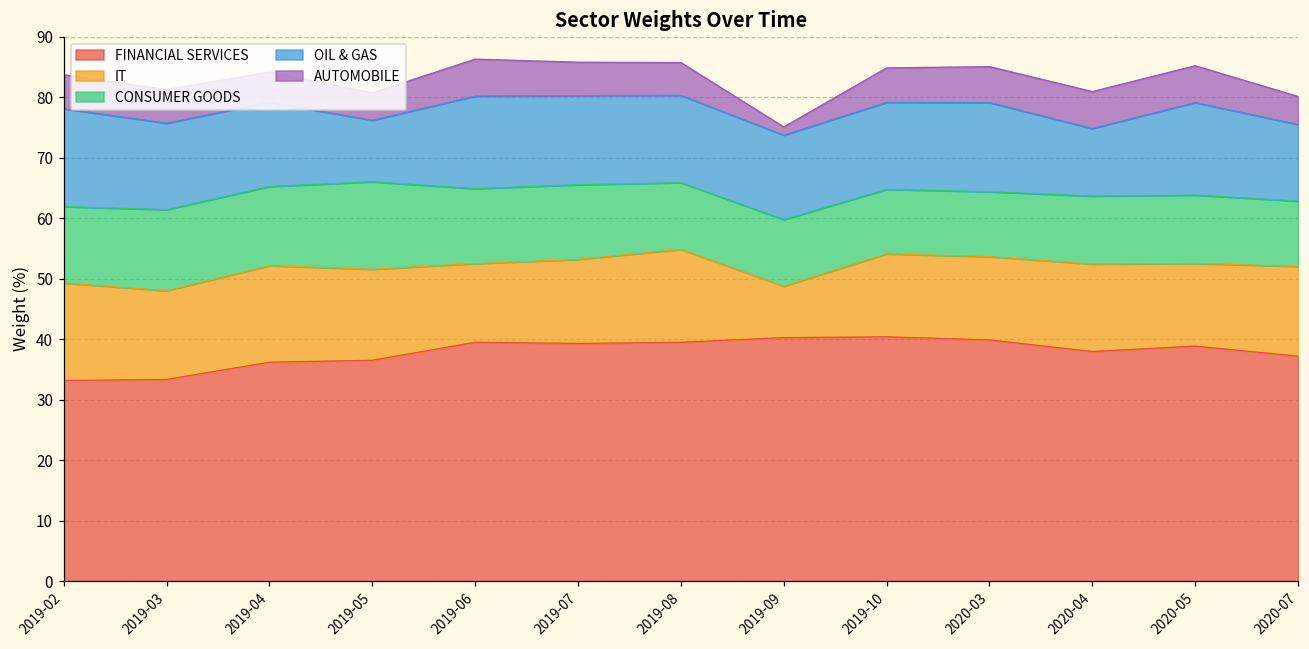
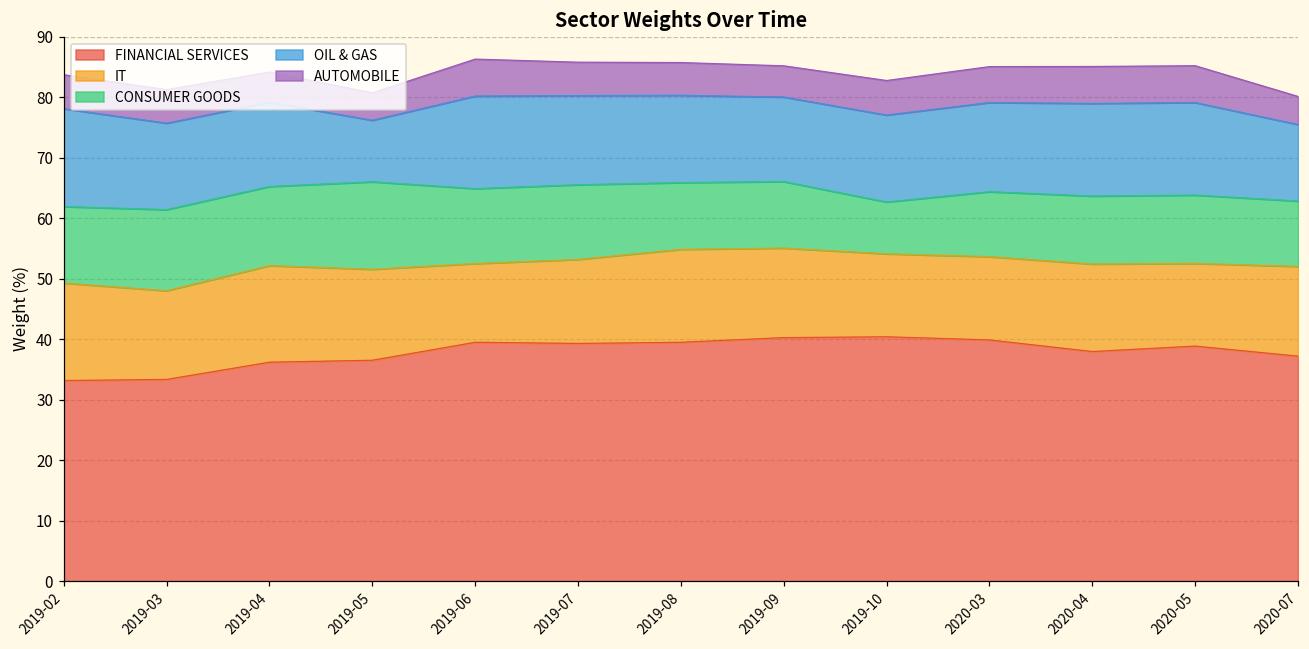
  {
    "FINANCIAL SERVICES": {
      "2019-02": 33,
      "2019-03": 33,
      "2019-04": 36,
      "2019-05": 37,
      "2019-06": 39,
      "2019-07": 39,
      "2019-08": 39,
      "2019-09": 40,
      "2019-10": 40,
      "2020-03": 40,
      "2020-04": 38,
      "2020-05": 39,
      "2020-07": 37
    },
    "IT": {
      "2019-02": 16,
      "2019-03": 15,
      "2019-04": 16,
      "2019-05": 15,
      "2019-06": 13,
      "2019-07": 14,
      "2019-08": 15,
-     "2019-09": 9,
+     "2019-09": 15,
      "2019-10": 14,
      "2020-03": 14,
      "2020-04": 14,
      "2020-05": 14,
      "2020-07": 15
    },
    "CONSUMER GOODS": {
      "2019-02": 13,
      "2019-03": 13,
      "2019-04": 13,
      "2019-05": 14,
      "2019-06": 12,
      "2019-07": 12,
      "2019-08": 11,
      "2019-09": 11,
-     "2019-10": 11,
+     "2019-10": 9,
      "2020-03": 11,
      "2020-04": 11,
      "2020-05": 11,
      "2020-07": 11
    },
    "OIL & GAS": {
      "2019-02": 16,
      "2019-03": 14,
      "2019-05": 10,
      "2019-06": 15,
      "2019-07": 15,
      "2019-08": 14,
      "2019-09": 14,
      "2019-10": 14,
      "2020-03": 15,
-     "2020-04": 11,
+     "2020-04": 15,
      "2020-05": 15,
      "2020-07": 13
    },
    "AUTOMOBILE": {
      "2019-02": 6,
      "2019-06": 6,
      "2019-07": 6,
      "2019-08": 5,
-     "2019-09": 1,
+     "2019-09": 5,
      "2019-10": 6,
      "2020-03": 6,
      "2020-04": 6,
      "2020-05": 6,
      "2020-07": 5
    }
  }
